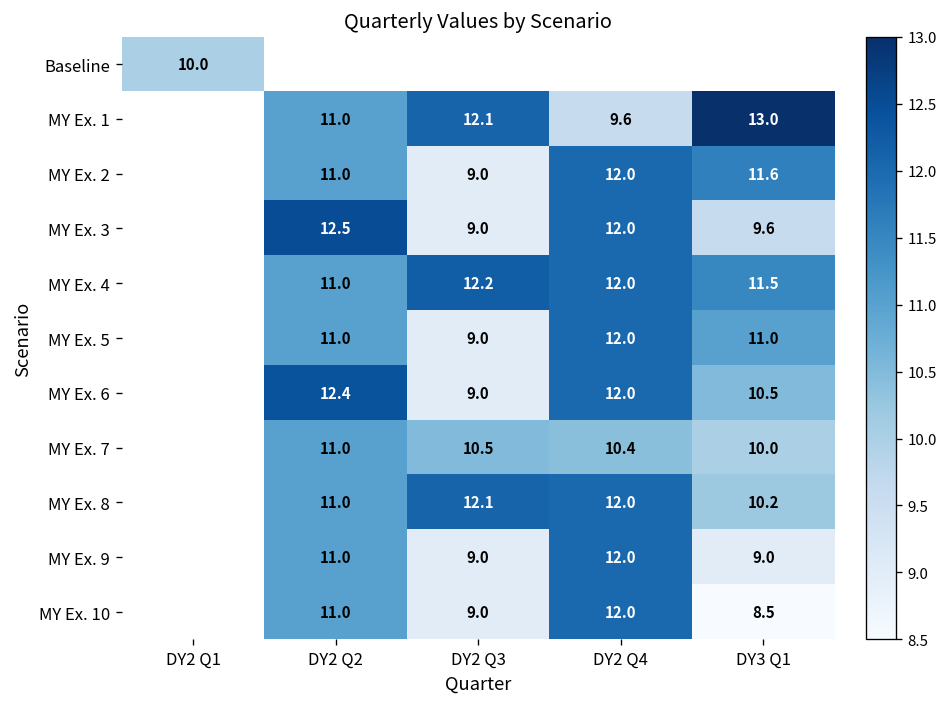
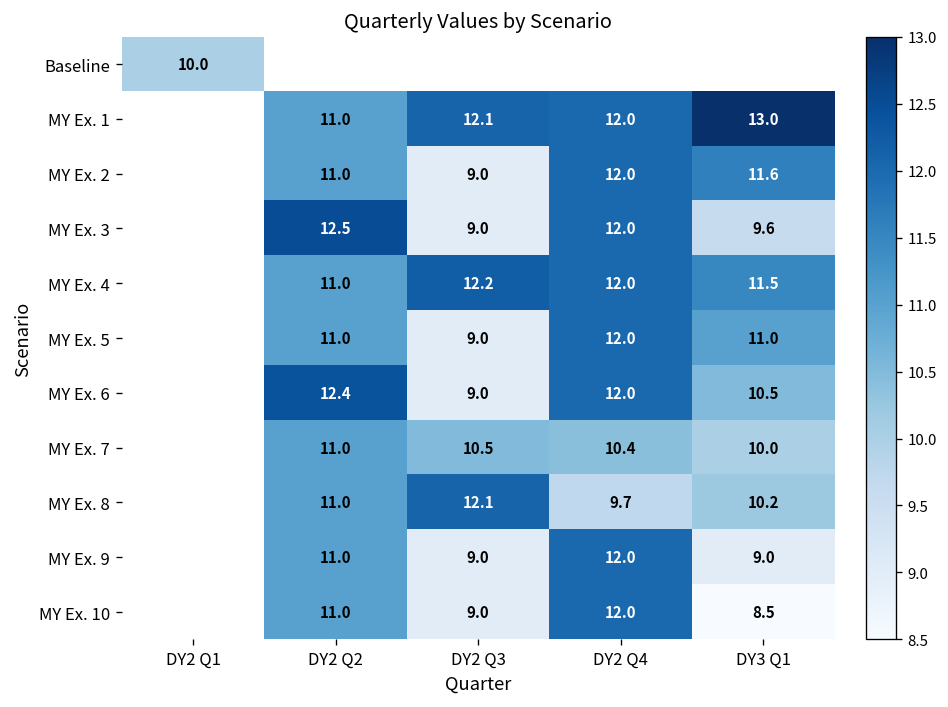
  {
    "Baseline": {
      "DY2 Q1": 10.0
    },
    "MY Ex. 1": {
      "DY2 Q2": 11.0,
      "DY2 Q3": 12.1,
-     "DY2 Q4": 9.6,
+     "DY2 Q4": 12.0,
      "DY3 Q1": 13.0
    },
    "MY Ex. 2": {
      "DY2 Q2": 11.0,
      "DY2 Q3": 9.0,
      "DY2 Q4": 12.0,
      "DY3 Q1": 11.6
    },
    "MY Ex. 3": {
      "DY2 Q2": 12.5,
      "DY2 Q3": 9.0,
      "DY2 Q4": 12.0,
      "DY3 Q1": 9.6
    },
    "MY Ex. 4": {
      "DY2 Q2": 11.0,
      "DY2 Q3": 12.2,
      "DY2 Q4": 12.0,
      "DY3 Q1": 11.5
    },
    "MY Ex. 5": {
      "DY2 Q2": 11.0,
      "DY2 Q3": 9.0,
      "DY2 Q4": 12.0,
      "DY3 Q1": 11.0
    },
    "MY Ex. 6": {
      "DY2 Q2": 12.4,
      "DY2 Q3": 9.0,
      "DY2 Q4": 12.0,
      "DY3 Q1": 10.5
    },
    "MY Ex. 7": {
      "DY2 Q2": 11.0,
      "DY2 Q3": 10.5,
      "DY2 Q4": 10.4,
      "DY3 Q1": 10.0
    },
    "MY Ex. 8": {
      "DY2 Q2": 11.0,
      "DY2 Q3": 12.1,
-     "DY2 Q4": 12.0,
+     "DY2 Q4": 9.7,
      "DY3 Q1": 10.2
    },
    "MY Ex. 9": {
      "DY2 Q2": 11.0,
      "DY2 Q3": 9.0,
      "DY2 Q4": 12.0,
      "DY3 Q1": 9.0
    },
    "MY Ex. 10": {
      "DY2 Q2": 11.0,
      "DY2 Q3": 9.0,
      "DY2 Q4": 12.0,
      "DY3 Q1": 8.5
    }
  }
